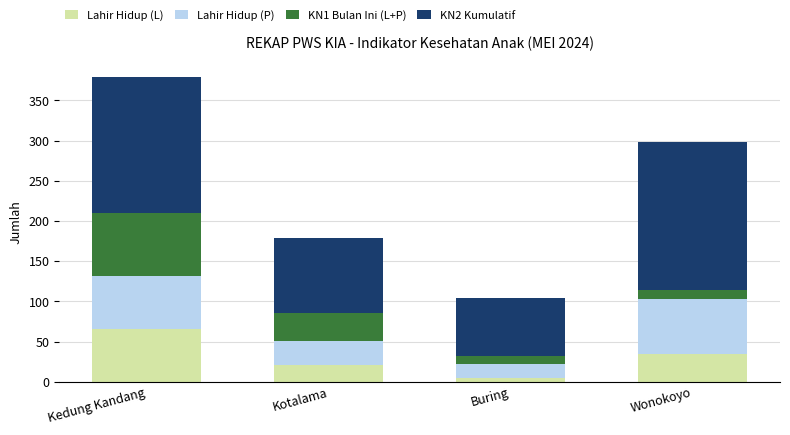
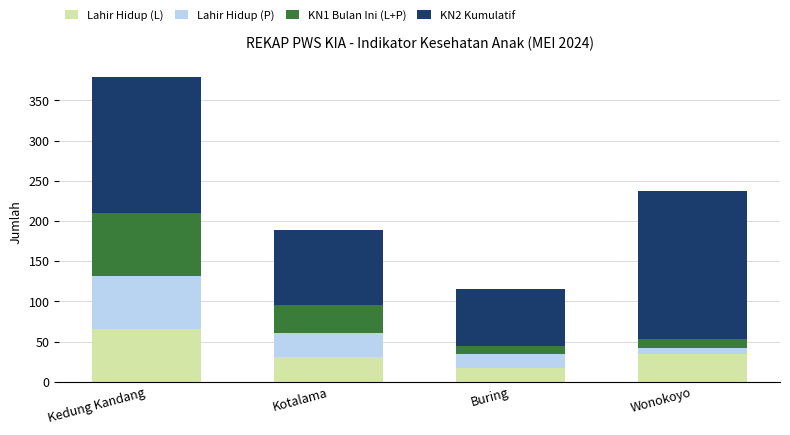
  {
    "Lahir Hidup (L)": {
      "Kedung Kandang": 70,
-     "Kotalama": 20,
-     "Buring": 10,
+     "Kotalama": 30,
+     "Buring": 20,
      "Wonokoyo": 30
    },
    "Lahir Hidup (P)": {
      "Kedung Kandang": 70,
      "Kotalama": 30,
      "Buring": 20,
-     "Wonokoyo": 70
+     "Wonokoyo": 10
    },
    "KN1 Bulan Ini (L+P)": {
      "Kedung Kandang": 80,
      "Kotalama": 40,
      "Buring": 10,
      "Wonokoyo": 10
    },
    "KN2 Kumulatif": {
      "Kedung Kandang": 170,
      "Kotalama": 90,
      "Buring": 70,
      "Wonokoyo": 180
    }
  }
